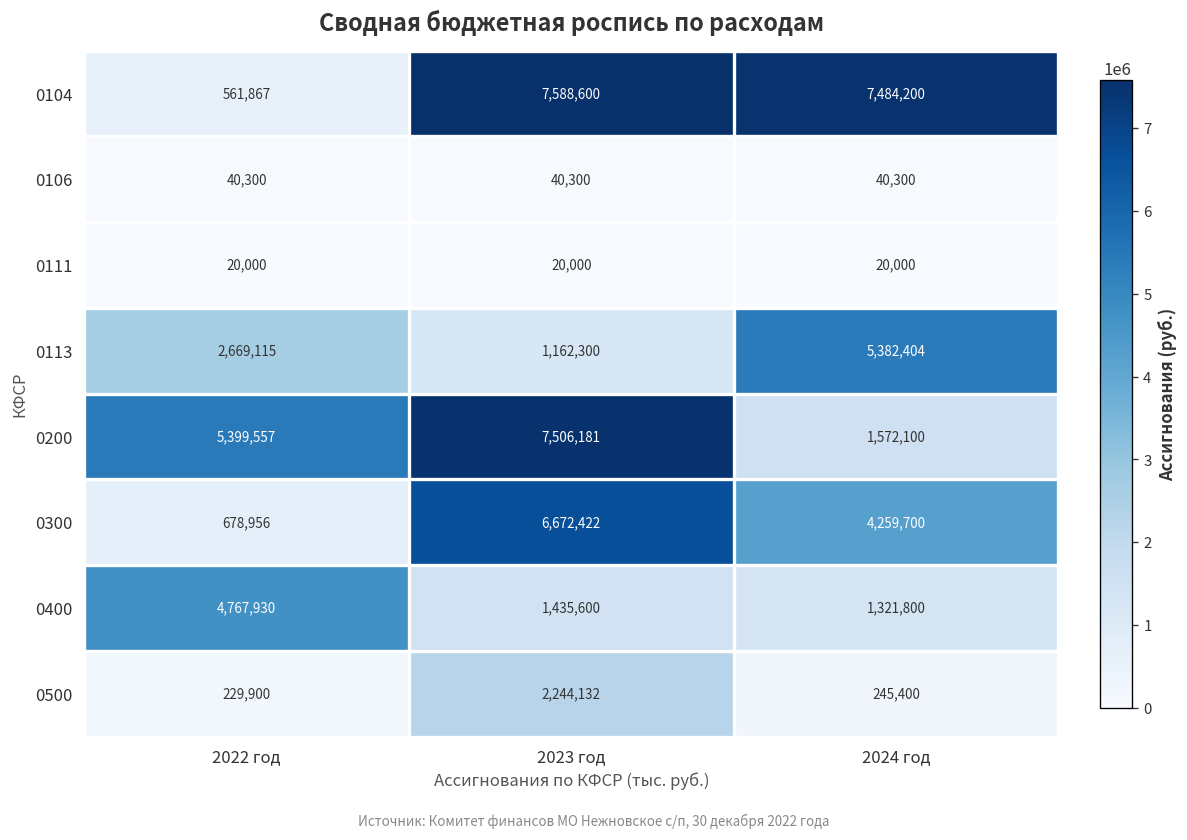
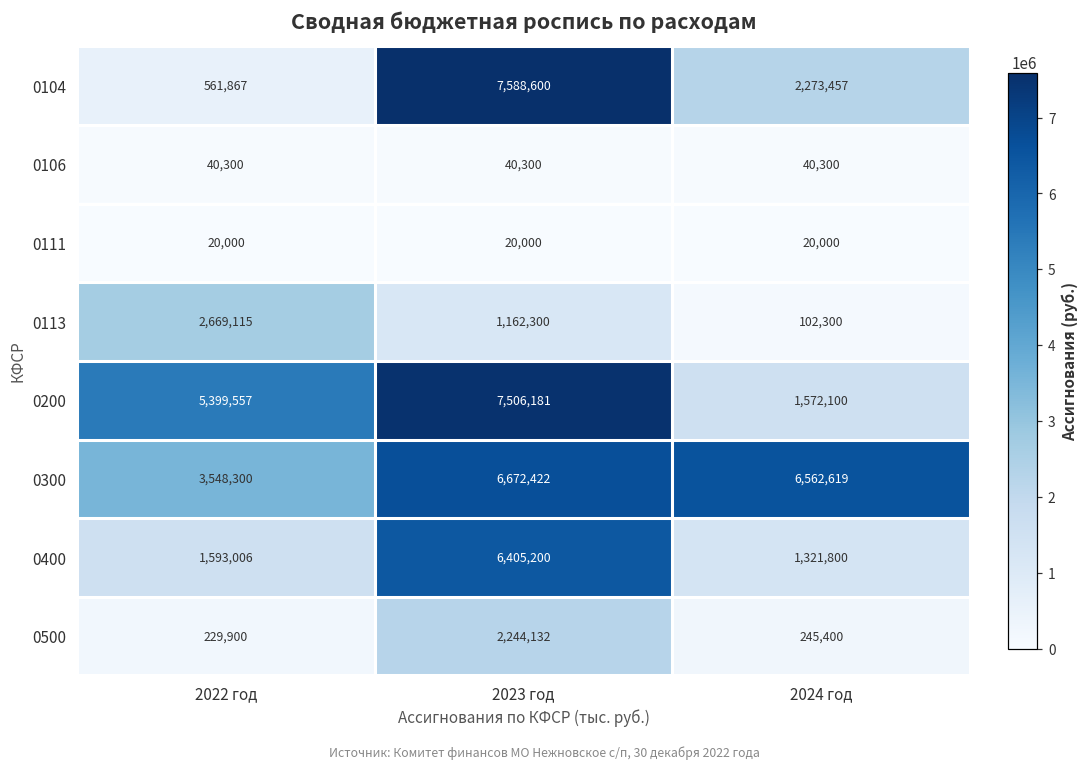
  {
    "0104": {
      "2022 год": "561,867",
      "2023 год": "7,588,600",
-     "2024 год": "7,484,200"
+     "2024 год": "2,273,457"
    },
    "0106": {
      "2022 год": "40,300",
      "2023 год": "40,300",
      "2024 год": "40,300"
    },
    "0111": {
      "2022 год": "20,000",
      "2023 год": "20,000",
      "2024 год": "20,000"
    },
    "0113": {
      "2022 год": "2,669,115",
      "2023 год": "1,162,300",
-     "2024 год": "5,382,404"
+     "2024 год": "102,300"
    },
    "0200": {
      "2022 год": "5,399,557",
      "2023 год": "7,506,181",
      "2024 год": "1,572,100"
    },
    "0300": {
-     "2022 год": "678,956",
+     "2022 год": "3,548,300",
      "2023 год": "6,672,422",
-     "2024 год": "4,259,700"
+     "2024 год": "6,562,619"
    },
    "0400": {
-     "2022 год": "4,767,930",
-     "2023 год": "1,435,600",
+     "2022 год": "1,593,006",
+     "2023 год": "6,405,200",
      "2024 год": "1,321,800"
    },
    "0500": {
      "2022 год": "229,900",
      "2023 год": "2,244,132",
      "2024 год": "245,400"
    }
  }
